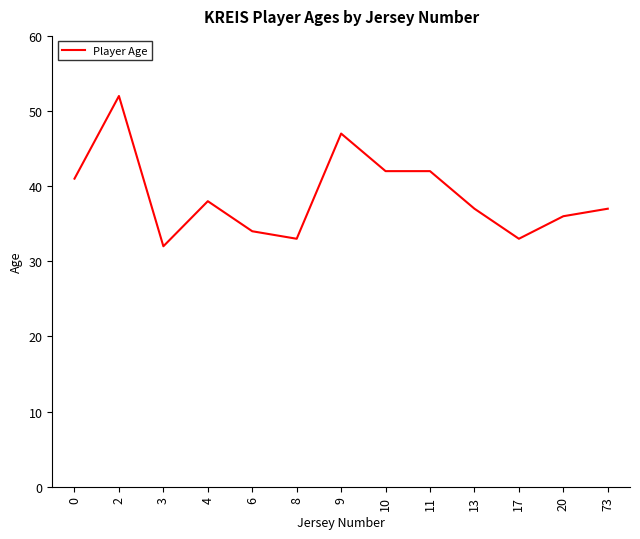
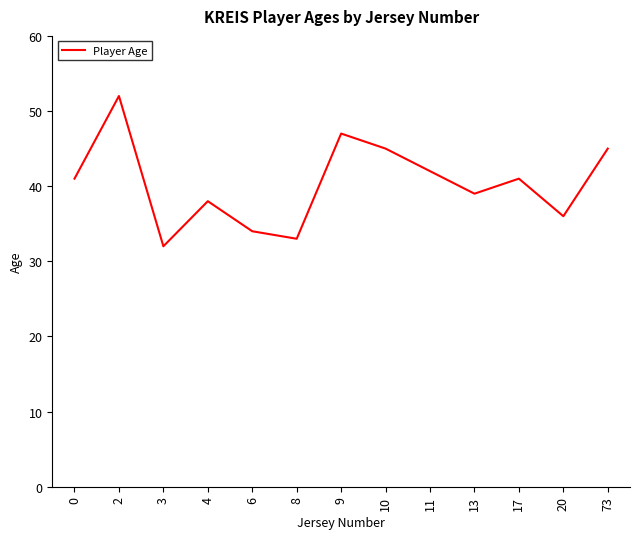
  {
    "0": 41,
    "2": 52,
    "3": 32,
    "4": 38,
    "6": 34,
    "8": 33,
    "9": 47,
-   "10": 42,
+   "10": 45,
    "11": 42,
-   "13": 37,
-   "17": 33,
+   "13": 39,
+   "17": 41,
    "20": 36,
-   "73": 37
+   "73": 45
  }
